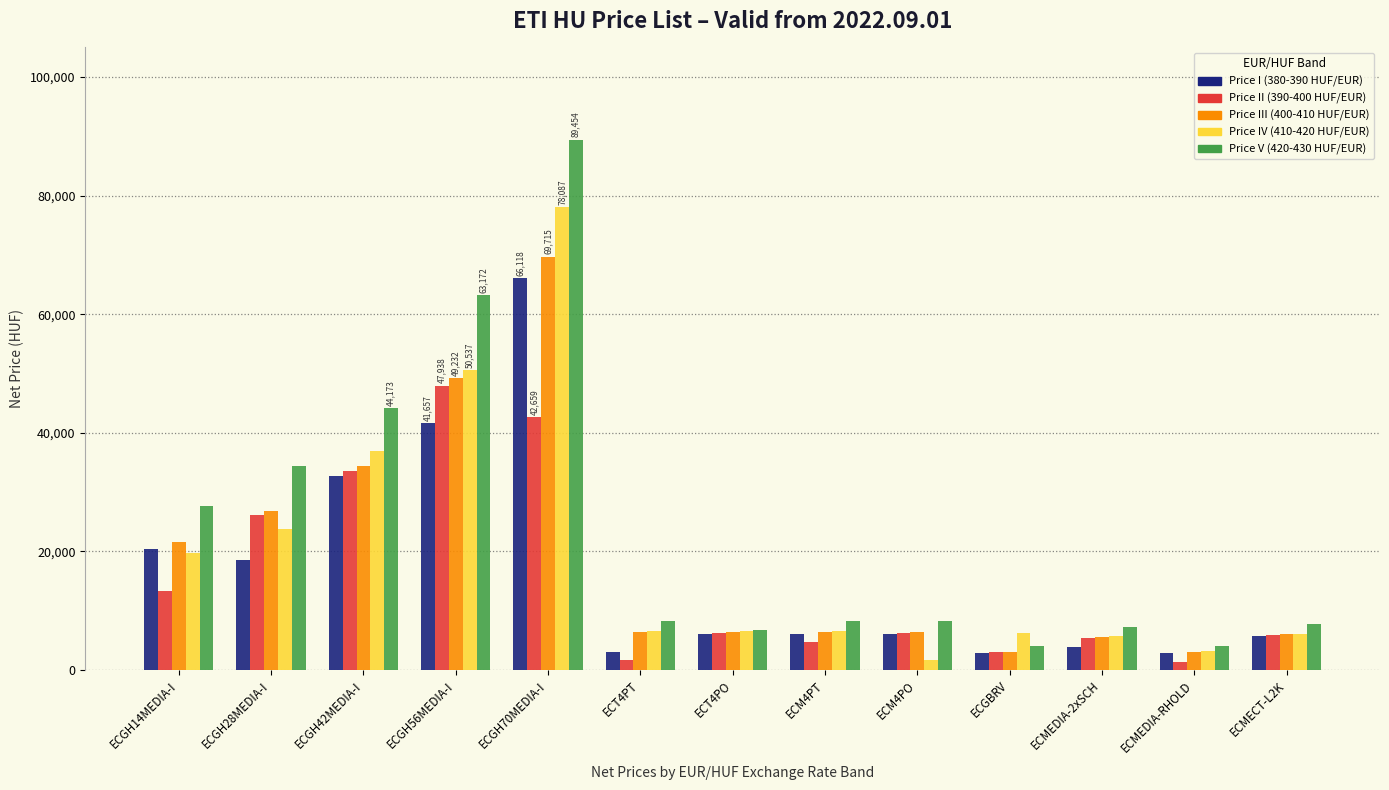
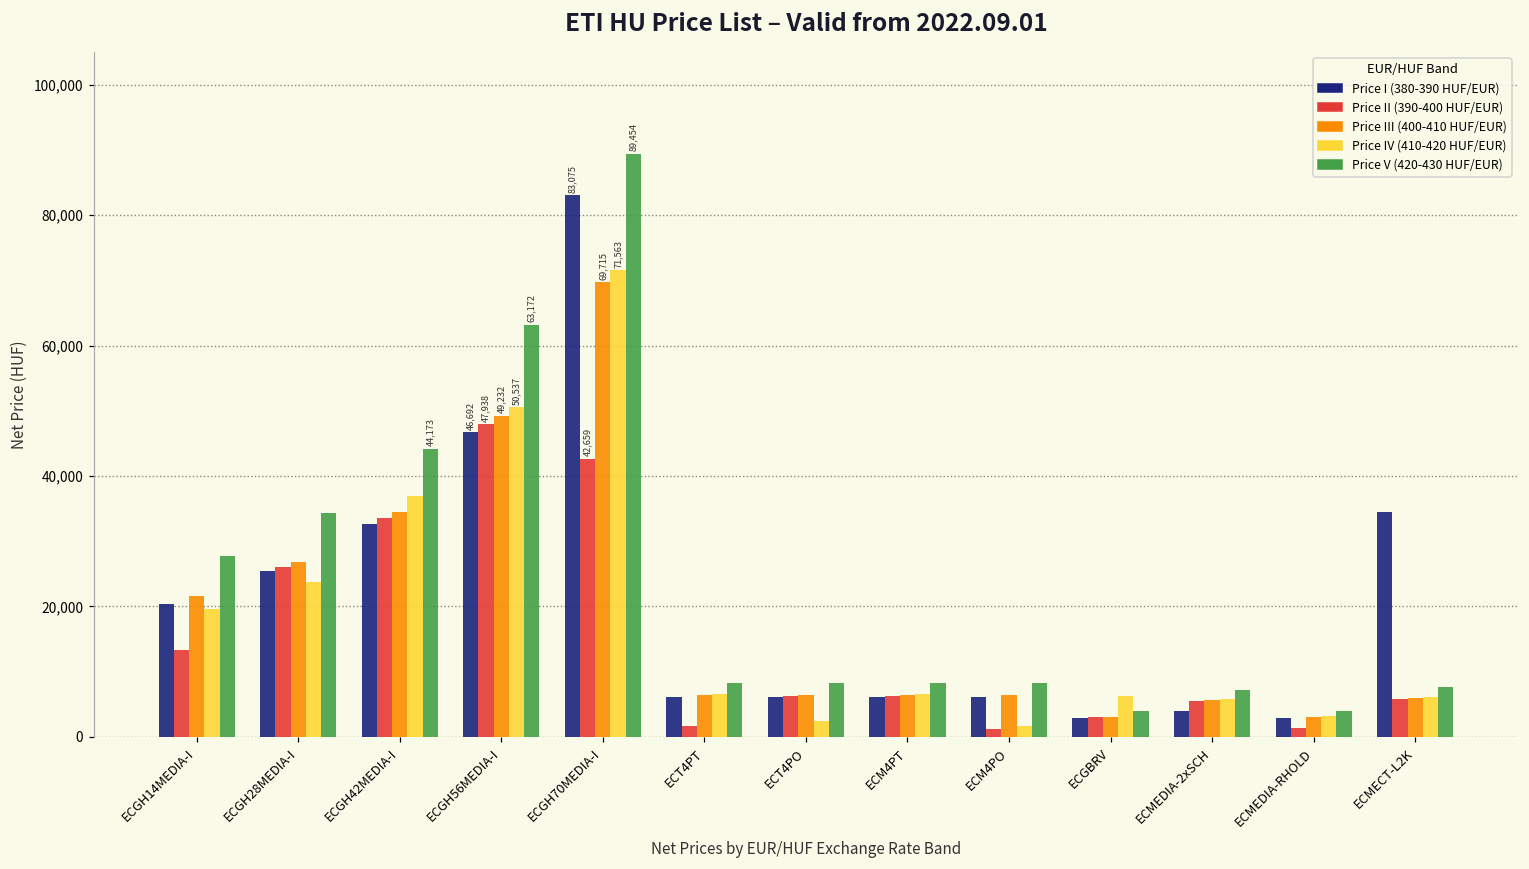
  {
    "Price I (380-390 HUF/EUR)": {
-     "ECGH28MEDIA-I": "18,000",
-     "ECGH56MEDIA-I": "41,657",
-     "ECGH70MEDIA-I": "66,118",
-     "ECT4PT": "3,000",
-     "ECMECT-L2K": "6,000"
+     "ECGH28MEDIA-I": "25,000",
+     "ECGH56MEDIA-I": "46,692",
+     "ECGH70MEDIA-I": "83,075",
+     "ECT4PT": "6,000",
+     "ECMECT-L2K": "34,000"
    },
    "Price II (390-400 HUF/EUR)": {
      "ECGH14MEDIA-I": "13,000",
      "ECGH28MEDIA-I": "26,000",
      "ECGH42MEDIA-I": "34,000",
      "ECT4PT": "2,000",
      "ECT4PO": "6,000",
-     "ECM4PT": "5,000",
-     "ECM4PO": "6,000",
+     "ECM4PT": "6,000",
+     "ECM4PO": "1,000",
      "ECGBRV": "3,000",
      "ECMEDIA-2xSCH": "5,000",
      "ECMEDIA-RHOLD": "1,000",
      "ECMECT-L2K": "6,000"
    },
    "Price III (400-410 HUF/EUR)": {
      "ECGH56MEDIA-I": "49,232",
      "ECGH70MEDIA-I": "69,715"
    },
    "Price IV (410-420 HUF/EUR)": {
      "ECGH56MEDIA-I": "50,537",
-     "ECGH70MEDIA-I": "78,087",
-     "ECT4PO": "7,000"
+     "ECGH70MEDIA-I": "71,563",
+     "ECT4PO": "2,000"
    },
    "Price V (420-430 HUF/EUR)": {
      "ECGH14MEDIA-I": "28,000",
      "ECGH28MEDIA-I": "34,000",
      "ECT4PT": "8,000",
-     "ECT4PO": "7,000",
+     "ECT4PO": "8,000",
      "ECM4PT": "8,000",
      "ECM4PO": "8,000",
      "ECGBRV": "4,000",
      "ECMEDIA-2xSCH": "7,000",
      "ECMEDIA-RHOLD": "4,000",
      "ECMECT-L2K": "8,000"
    }
  }
